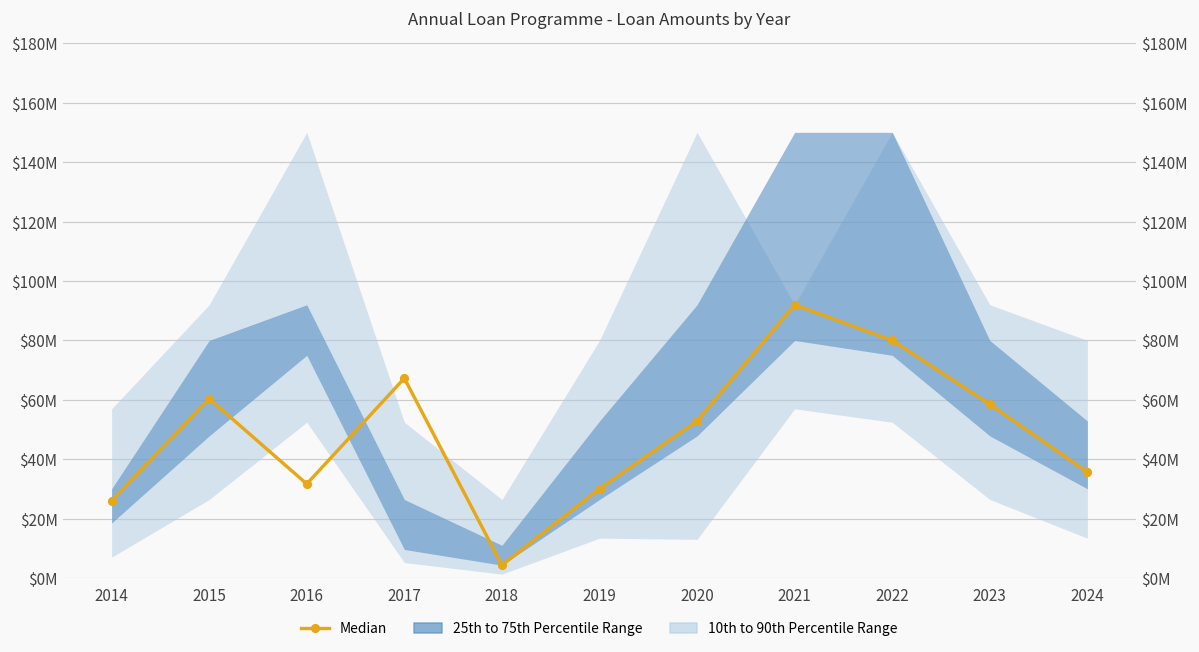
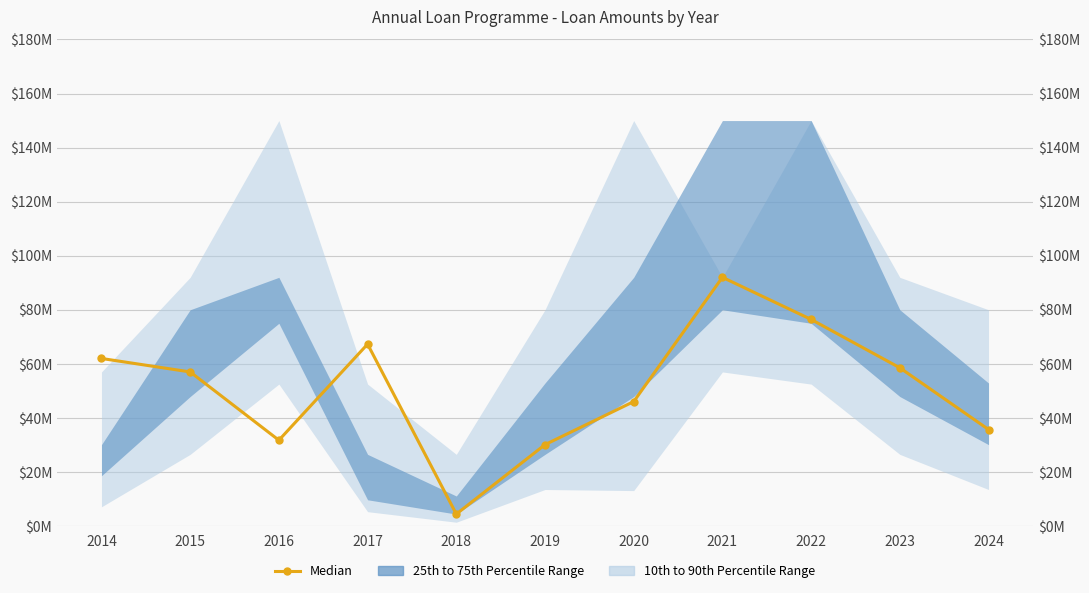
  {
    "Median": {
-     "2014": "$26000000",
-     "2015": "$60000000",
+     "2014": "$62000000",
+     "2015": "$57000000",
      "2016": "$32000000",
      "2017": "$67000000",
      "2018": "$4000000",
      "2019": "$30000000",
-     "2020": "$53000000",
-     "2022": "$80000000",
+     "2020": "$46000000",
+     "2022": "$76000000",
      "2023": "$59000000",
      "2024": "$36000000"
    }
  }
